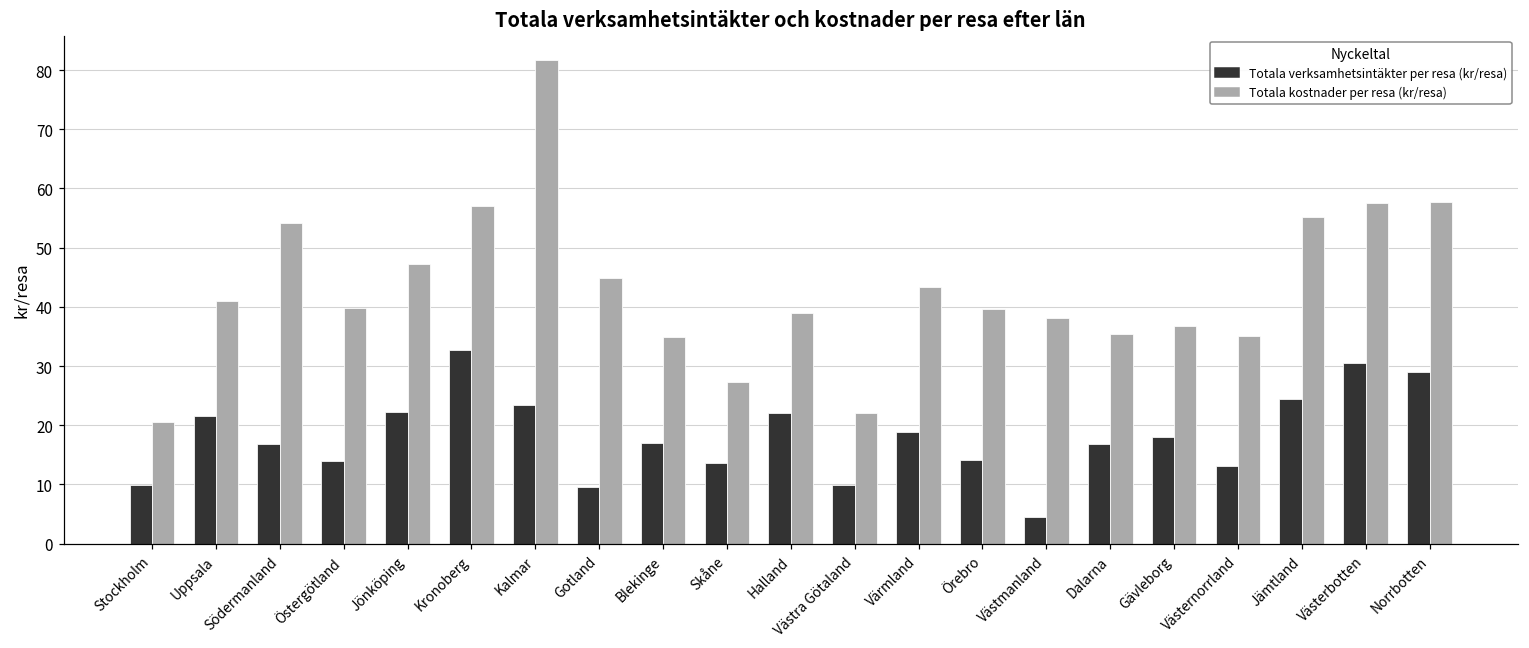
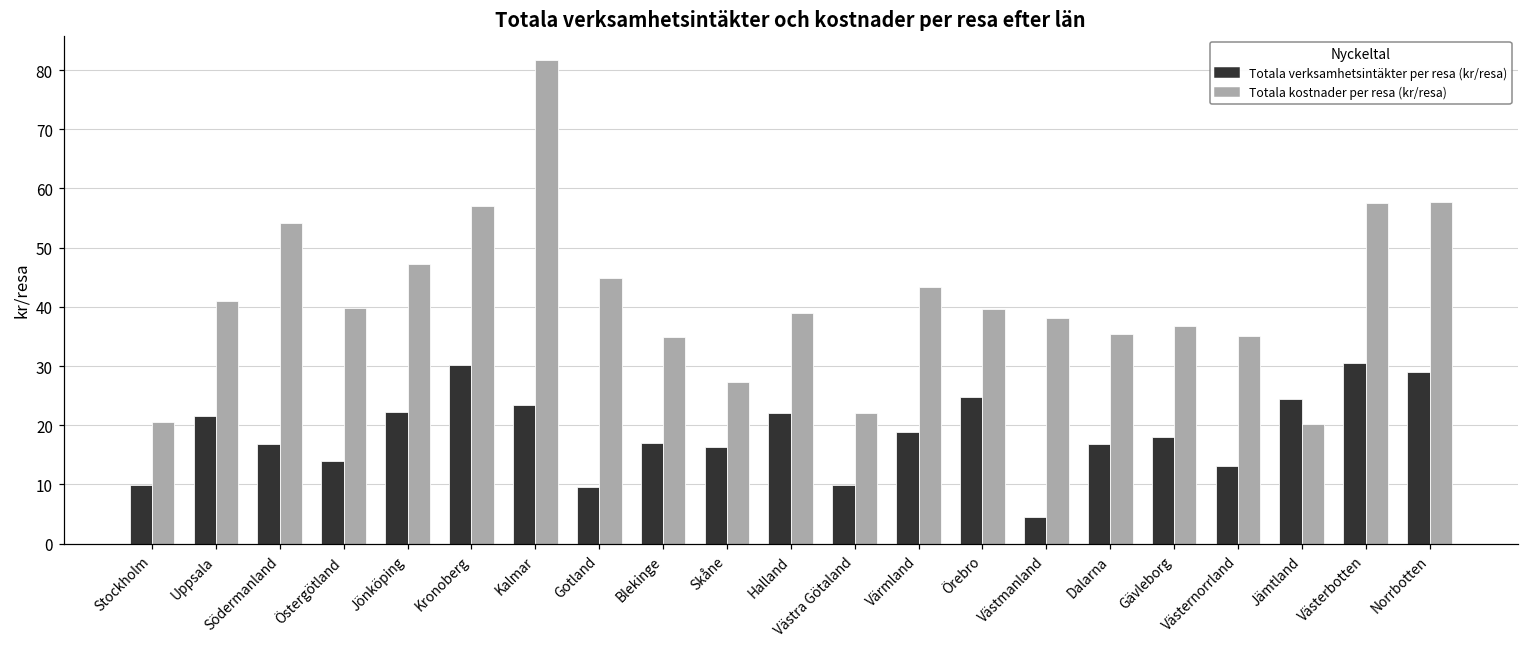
  {
    "Totala verksamhetsintäkter per resa (kr/resa)": {
      "Stockholm": 10,
      "Uppsala": 22,
      "Södermanland": 17,
      "Östergötland": 14,
      "Jönköping": 22,
-     "Kronoberg": 33,
+     "Kronoberg": 30,
      "Kalmar": 23,
      "Gotland": 10,
      "Blekinge": 17,
-     "Skåne": 14,
+     "Skåne": 16,
      "Halland": 22,
      "Västra Götaland": 10,
      "Värmland": 19,
-     "Örebro": 14,
+     "Örebro": 25,
      "Västmanland": 5,
      "Dalarna": 17,
      "Gävleborg": 18,
      "Västernorrland": 13,
      "Jämtland": 24,
      "Västerbotten": 31,
      "Norrbotten": 29
    },
    "Totala kostnader per resa (kr/resa)": {
      "Stockholm": 21,
      "Uppsala": 41,
      "Södermanland": 54,
      "Östergötland": 40,
      "Jönköping": 47,
      "Kronoberg": 57,
      "Kalmar": 82,
      "Gotland": 45,
      "Blekinge": 35,
      "Skåne": 27,
      "Halland": 39,
      "Västra Götaland": 22,
      "Värmland": 43,
      "Örebro": 40,
      "Västmanland": 38,
      "Dalarna": 35,
      "Gävleborg": 37,
      "Västernorrland": 35,
-     "Jämtland": 55,
+     "Jämtland": 20,
      "Västerbotten": 58,
      "Norrbotten": 58
    }
  }
